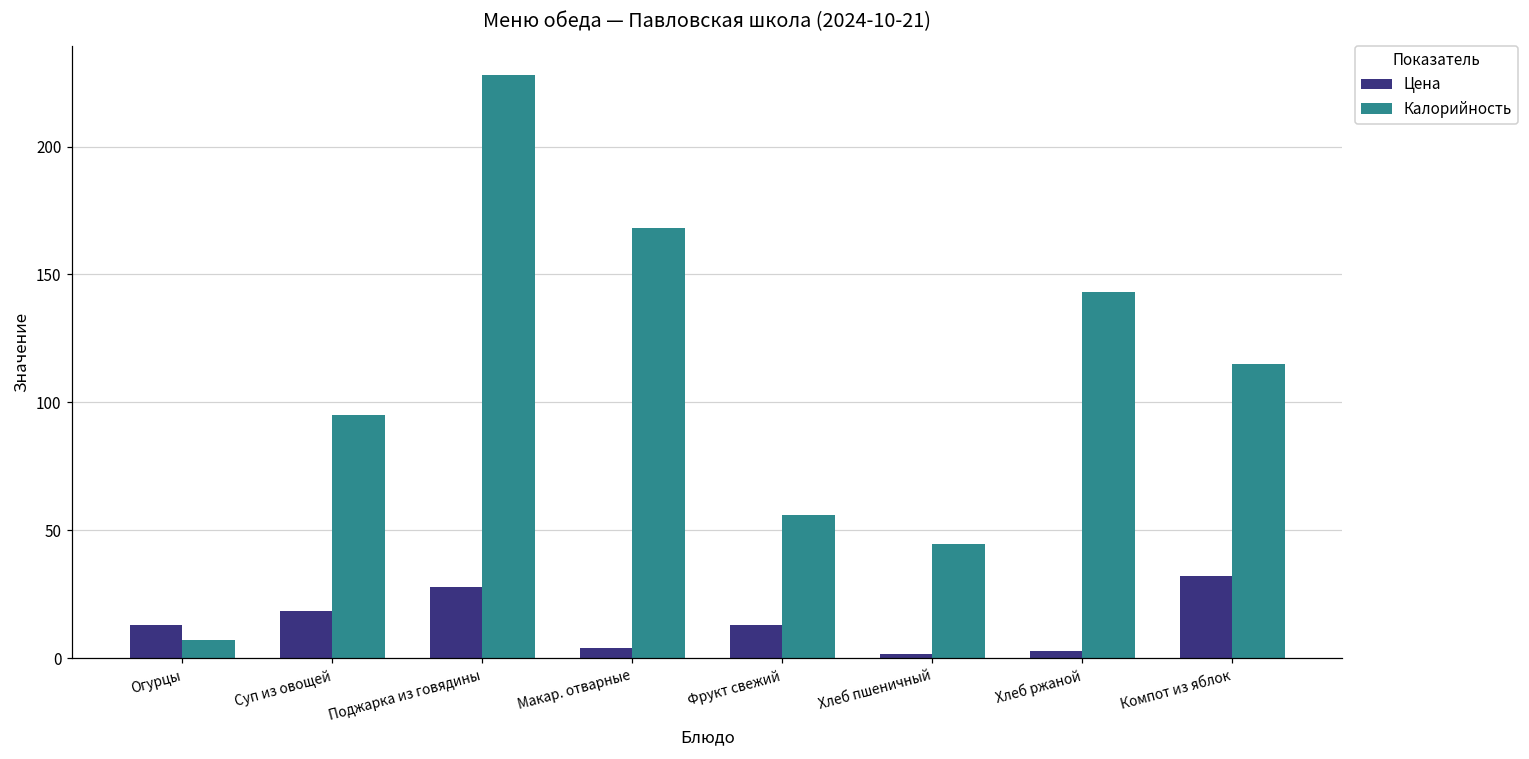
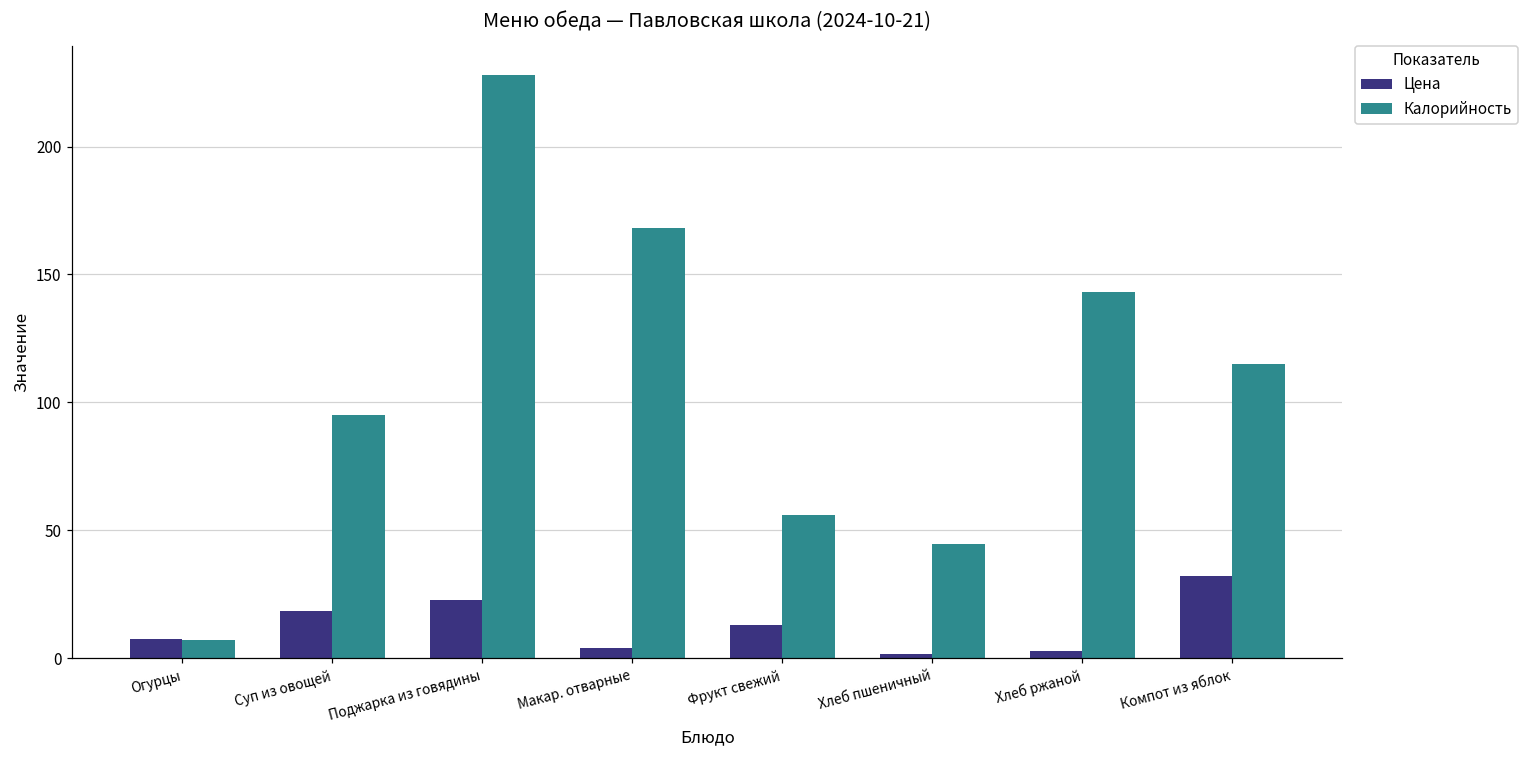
  {
    "Цена": {
-     "Огурцы": 13,
+     "Огурцы": 7,
      "Суп из овощей": 18,
-     "Поджарка из говядины": 28,
+     "Поджарка из говядины": 23,
      "Макар. отварные": 4,
      "Фрукт свежий": 13,
      "Хлеб пшеничный": 2,
      "Хлеб ржаной": 3,
      "Компот из яблок": 32
    },
    "Калорийность": {
      "Огурцы": 7,
      "Суп из овощей": 95,
      "Поджарка из говядины": 228,
      "Макар. отварные": 168,
      "Фрукт свежий": 56,
      "Хлеб пшеничный": 45,
      "Хлеб ржаной": 143,
      "Компот из яблок": 115
    }
  }
